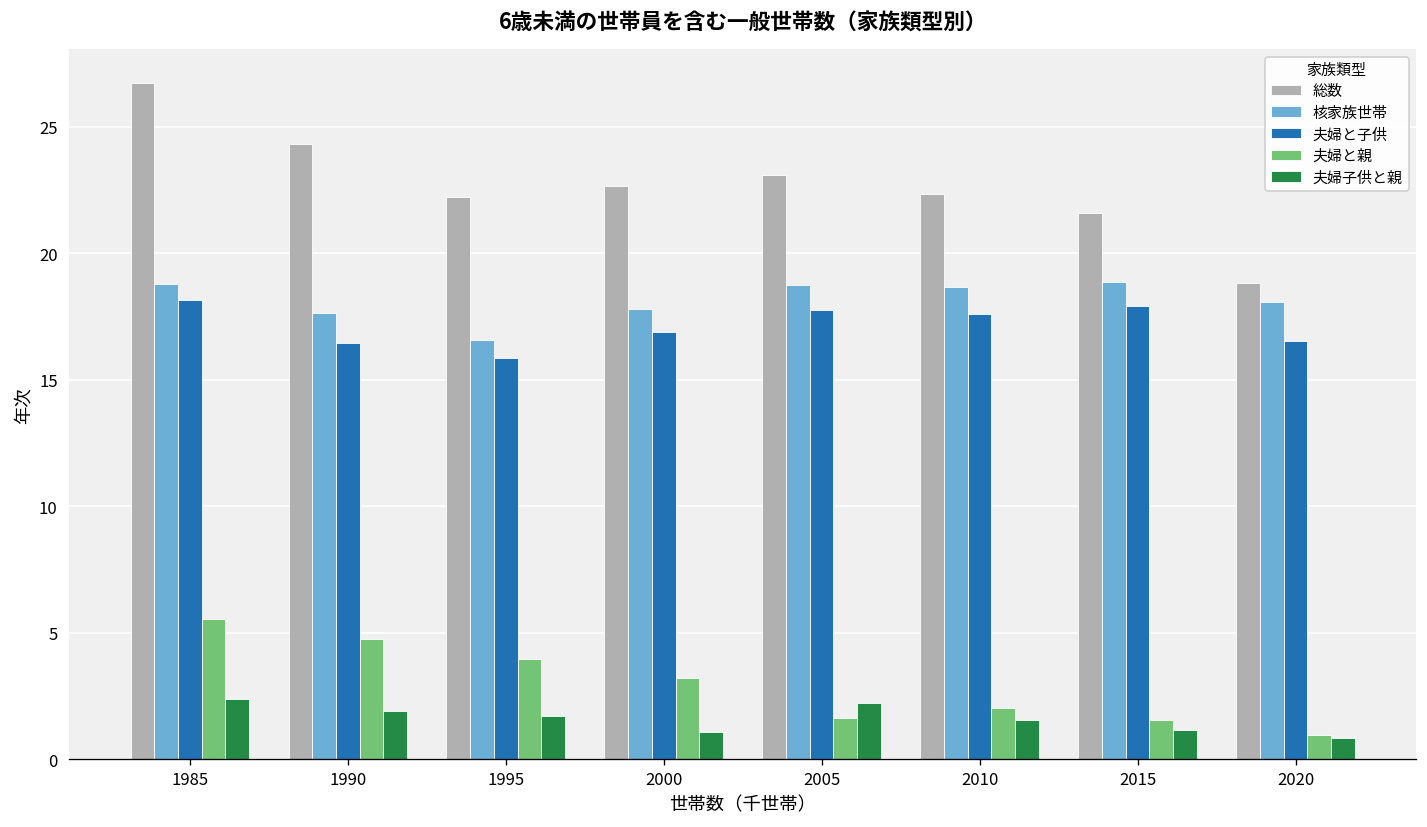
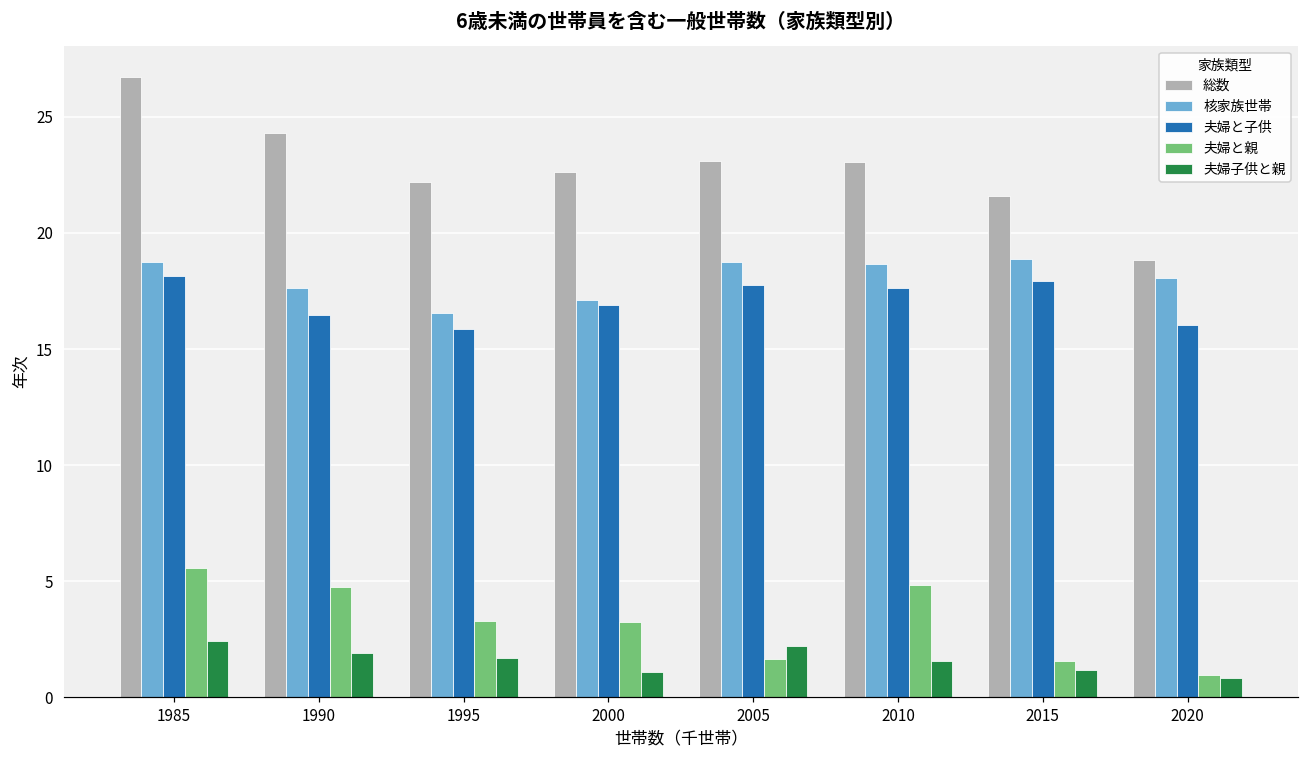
  {
    "総数": {
      "1985": 26.7,
      "1990": 24.3,
      "1995": 22.2,
      "2000": 22.6,
      "2005": 23.1,
-     "2010": 22.3,
+     "2010": 23.1,
      "2015": 21.6,
      "2020": 18.8
    },
    "核家族世帯": {
      "1985": 18.8,
      "1990": 17.6,
      "1995": 16.6,
-     "2000": 17.8,
+     "2000": 17.1,
      "2005": 18.7,
      "2010": 18.7,
      "2015": 18.9,
      "2020": 18.1
    },
    "夫婦と子供": {
      "1985": 18.2,
      "1990": 16.5,
      "1995": 15.9,
      "2000": 16.9,
      "2005": 17.8,
      "2010": 17.6,
      "2015": 17.9,
-     "2020": 16.5
+     "2020": 16.0
    },
    "夫婦と親": {
      "1985": 5.6,
      "1990": 4.7,
-     "1995": 4.0,
+     "1995": 3.3,
      "2000": 3.2,
      "2005": 1.6,
-     "2010": 2.0,
+     "2010": 4.8,
      "2015": 1.5,
      "2020": 1.0
    },
    "夫婦子供と親": {
      "1985": 2.4,
      "1990": 1.9,
      "1995": 1.7,
      "2000": 1.1,
      "2005": 2.2,
      "2010": 1.6,
      "2015": 1.2,
      "2020": 0.8
    }
  }
